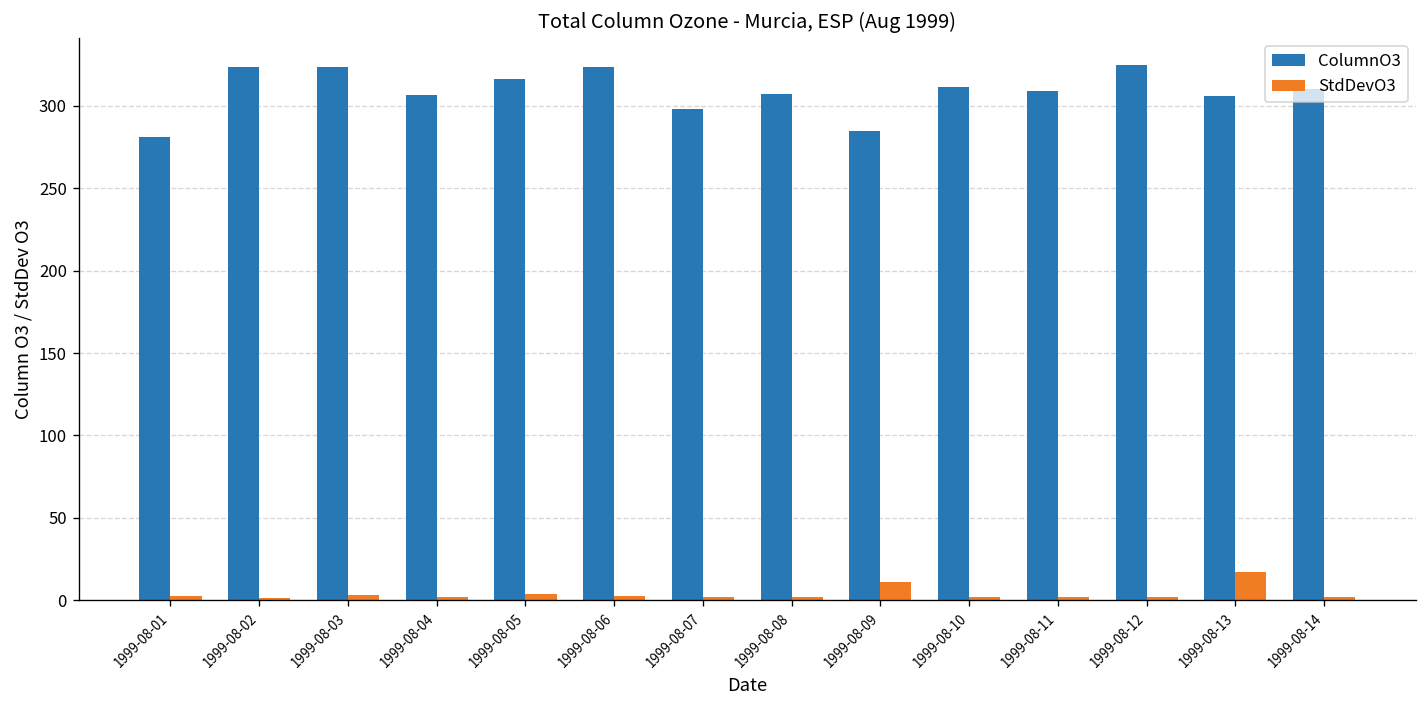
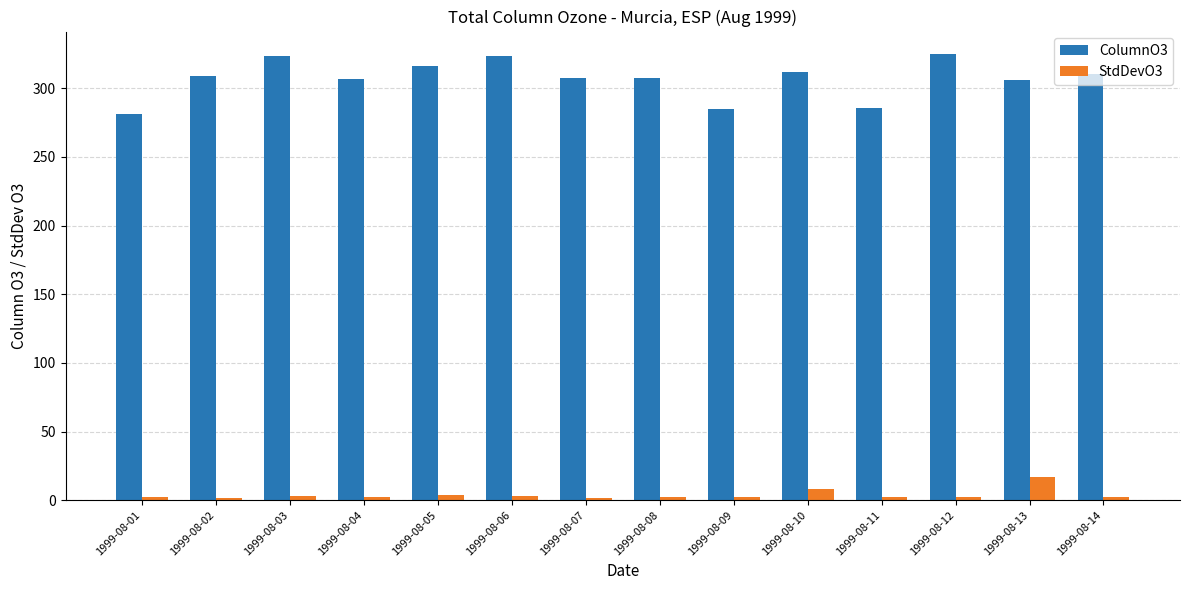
  {
    "ColumnO3": {
      "1999-08-01": 281,
-     "1999-08-02": 324,
+     "1999-08-02": 309,
      "1999-08-03": 323,
      "1999-08-04": 306,
      "1999-08-05": 316,
      "1999-08-06": 324,
-     "1999-08-07": 298,
+     "1999-08-07": 307,
      "1999-08-08": 307,
      "1999-08-09": 285,
      "1999-08-10": 312,
-     "1999-08-11": 309,
+     "1999-08-11": 286,
      "1999-08-12": 325,
      "1999-08-13": 306
    },
    "StdDevO3": {
      "1999-08-01": 3,
      "1999-08-03": 3,
      "1999-08-04": 2,
      "1999-08-05": 4,
      "1999-08-06": 3,
      "1999-08-08": 2,
-     "1999-08-09": 11,
-     "1999-08-10": 2,
+     "1999-08-09": 2,
+     "1999-08-10": 8,
      "1999-08-11": 2,
      "1999-08-12": 2,
      "1999-08-13": 17,
      "1999-08-14": 2
    }
  }
